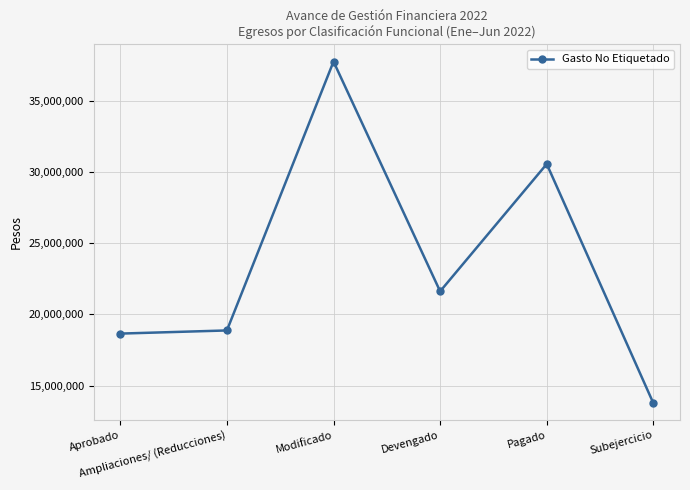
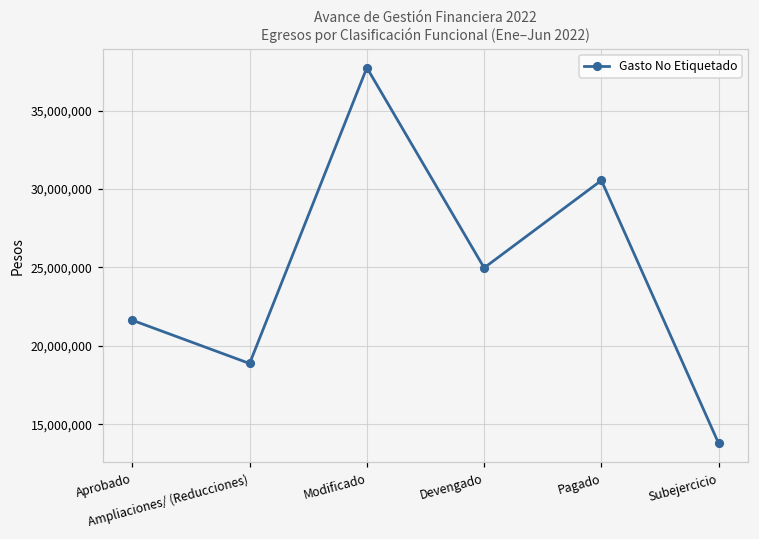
  {
-   "Aprobado": "18,700,000",
+   "Aprobado": "21,600,000",
    "Ampliaciones/ (Reducciones)": "18,900,000",
    "Modificado": "37,700,000",
-   "Devengado": "21,600,000",
+   "Devengado": "25,000,000",
    "Pagado": "30,600,000",
    "Subejercicio": "13,800,000"
  }
